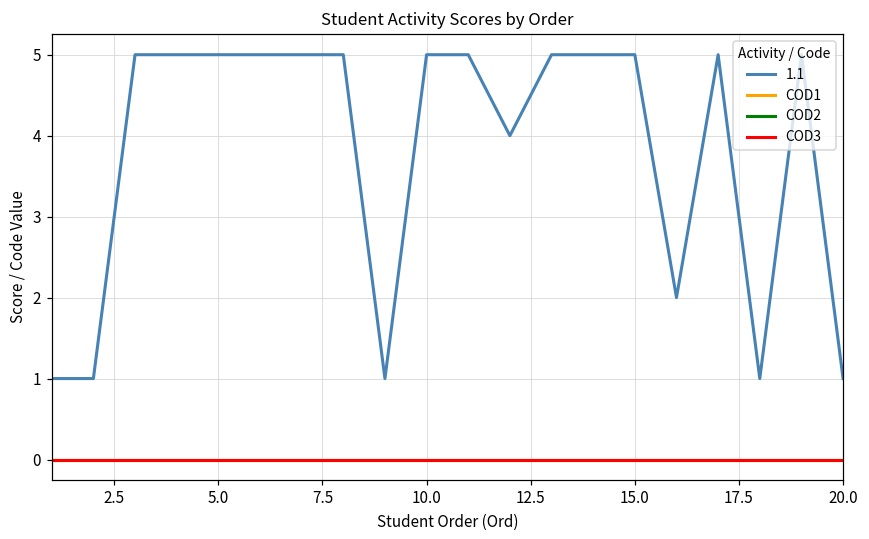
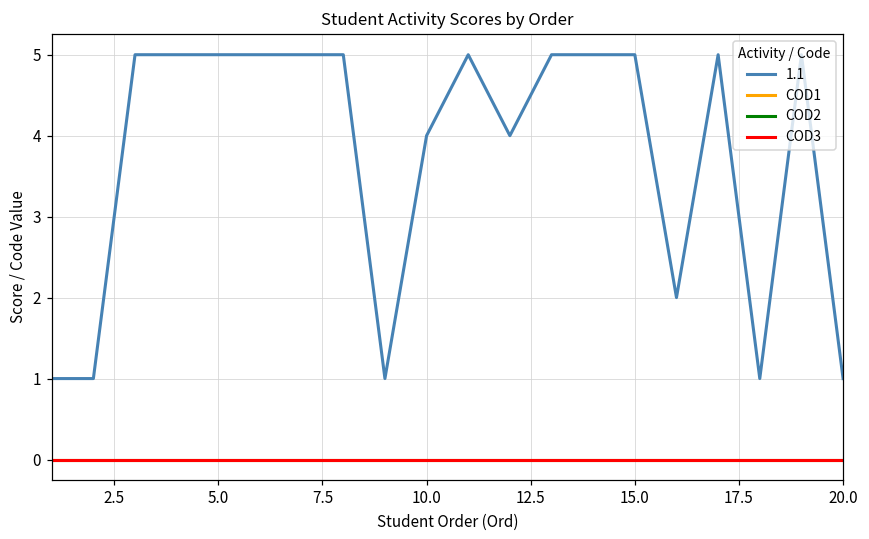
  {
    "1.1": {
      "5.0": 5,
-     "10.0": 5,
+     "10.0": 4,
      "15.0": 5,
      "20.0": 1
    },
    "COD3": {
      "5.0": 0,
      "10.0": 0,
      "15.0": 0,
      "20.0": 0
    }
  }
